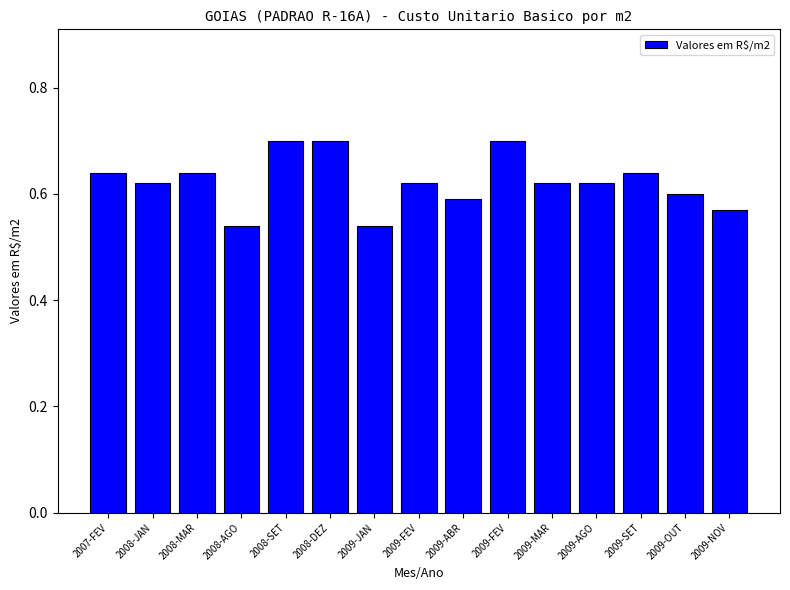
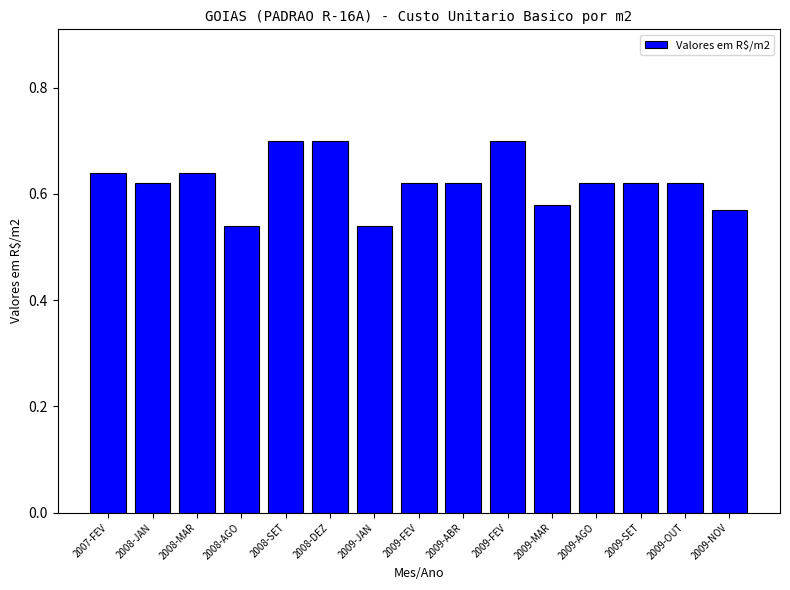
  {
    "2007-FEV": 0.64,
    "2008-JAN": 0.62,
    "2008-MAR": 0.64,
    "2008-AGO": 0.54,
    "2008-SET": 0.70,
    "2008-DEZ": 0.70,
    "2009-JAN": 0.54,
-   "2009-ABR": 0.59,
-   "2009-MAR": 0.62,
+   "2009-ABR": 0.62,
+   "2009-MAR": 0.58,
    "2009-AGO": 0.62,
-   "2009-SET": 0.64,
-   "2009-OUT": 0.60,
+   "2009-SET": 0.62,
+   "2009-OUT": 0.62,
    "2009-NOV": 0.57
  }
